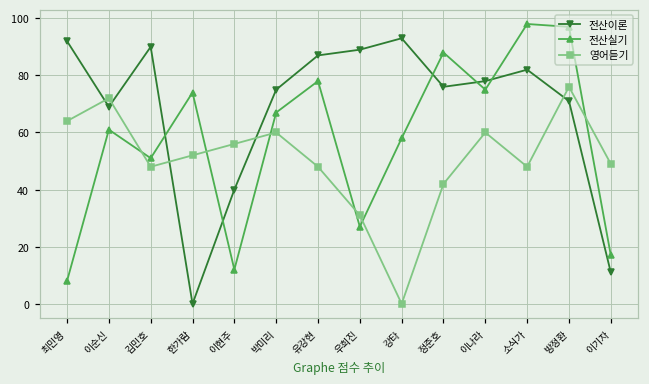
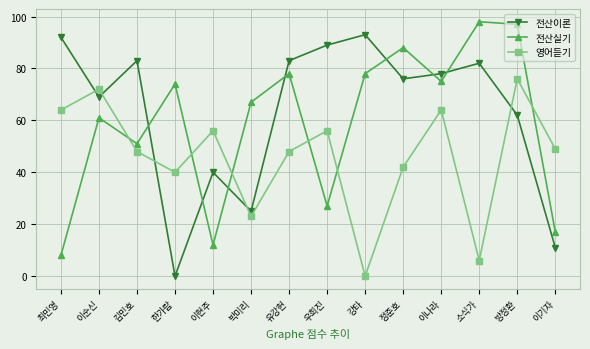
  {
    "전산이론": {
      "최민영": 92,
      "이순신": 69,
-     "김민호": 90,
+     "김민호": 83,
      "한가람": 0,
      "이현주": 40,
-     "박미리": 75,
-     "유강현": 87,
+     "박미리": 25,
+     "유강현": 83,
      "우희진": 89,
      "강타": 93,
      "정준호": 76,
      "이나라": 78,
      "소식가": 82,
-     "방정환": 71,
+     "방정환": 62,
      "이기자": 11
    },
    "전산실기": {
      "최민영": 8,
      "이순신": 61,
      "김민호": 51,
      "한가람": 74,
      "이현주": 12,
      "박미리": 67,
      "유강현": 78,
      "우희진": 27,
-     "강타": 58,
+     "강타": 78,
      "정준호": 88,
      "이나라": 75,
      "소식가": 98,
      "이기자": 17
    },
    "영어듣기": {
      "최민영": 64,
      "이순신": 72,
      "김민호": 48,
-     "한가람": 52,
+     "한가람": 40,
      "이현주": 56,
-     "박미리": 60,
+     "박미리": 23,
      "유강현": 48,
-     "우희진": 31,
+     "우희진": 56,
      "강타": 0,
      "정준호": 42,
-     "이나라": 60,
-     "소식가": 48,
+     "이나라": 64,
+     "소식가": 6,
      "방정환": 76,
      "이기자": 49
    }
  }
